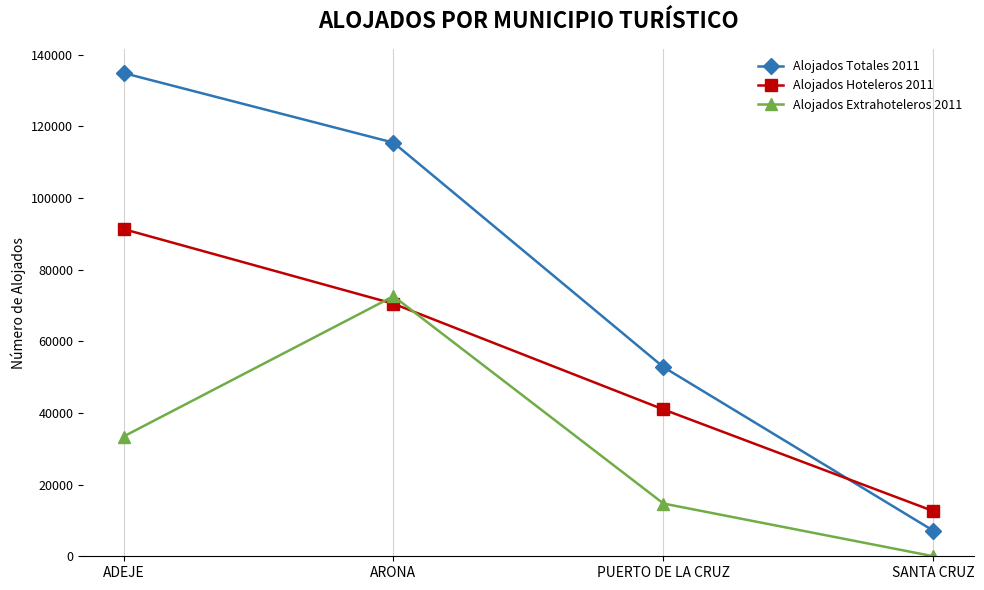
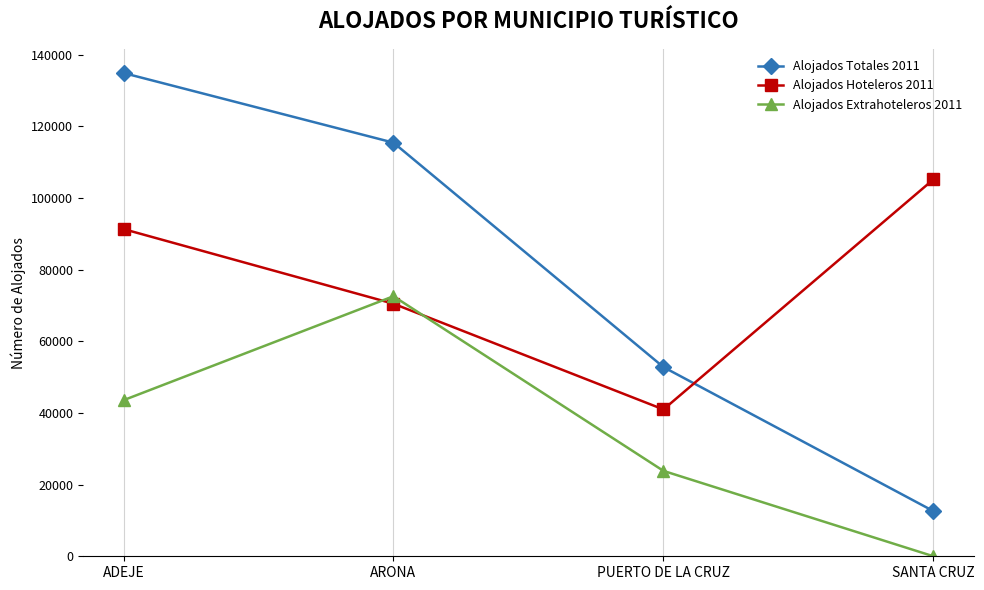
  {
    "Alojados Totales 2011": {
      "ADEJE": 135000,
      "ARONA": 115000,
      "PUERTO DE LA CRUZ": 53000,
-     "SANTA CRUZ": 7000
+     "SANTA CRUZ": 13000
    },
    "Alojados Hoteleros 2011": {
      "ADEJE": 91000,
      "ARONA": 71000,
      "PUERTO DE LA CRUZ": 41000,
-     "SANTA CRUZ": 13000
+     "SANTA CRUZ": 105000
    },
    "Alojados Extrahoteleros 2011": {
-     "ADEJE": 33000,
+     "ADEJE": 44000,
      "ARONA": 73000,
-     "PUERTO DE LA CRUZ": 15000,
+     "PUERTO DE LA CRUZ": 24000,
      "SANTA CRUZ": 0
    }
  }
